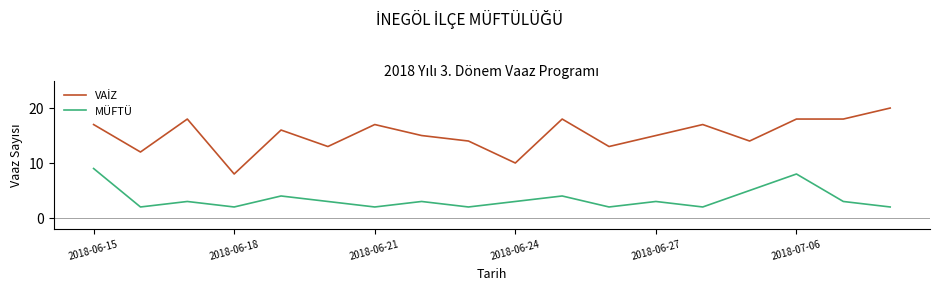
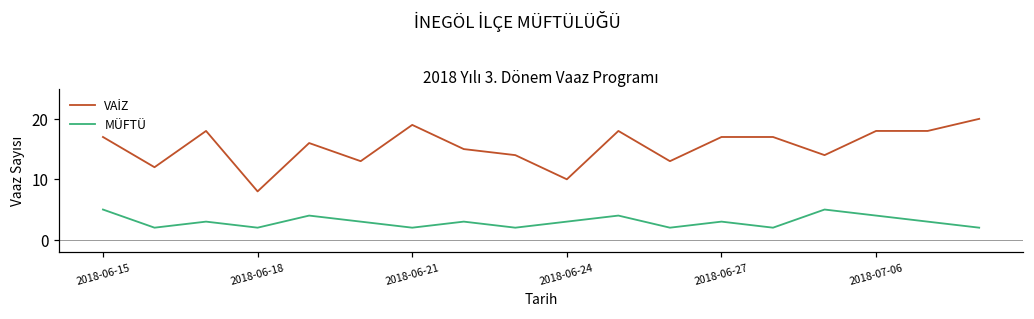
  {
    "VAİZ": {
      "2018-06-15": 17,
      "2018-06-18": 8,
-     "2018-06-21": 17,
+     "2018-06-21": 19,
      "2018-06-24": 10,
-     "2018-06-27": 15,
+     "2018-06-27": 17,
      "2018-07-06": 18
    },
    "MÜFTÜ": {
-     "2018-06-15": 9,
+     "2018-06-15": 5,
      "2018-06-18": 2,
      "2018-06-21": 2,
      "2018-06-24": 3,
      "2018-06-27": 3,
-     "2018-07-06": 8
+     "2018-07-06": 4
    }
  }
